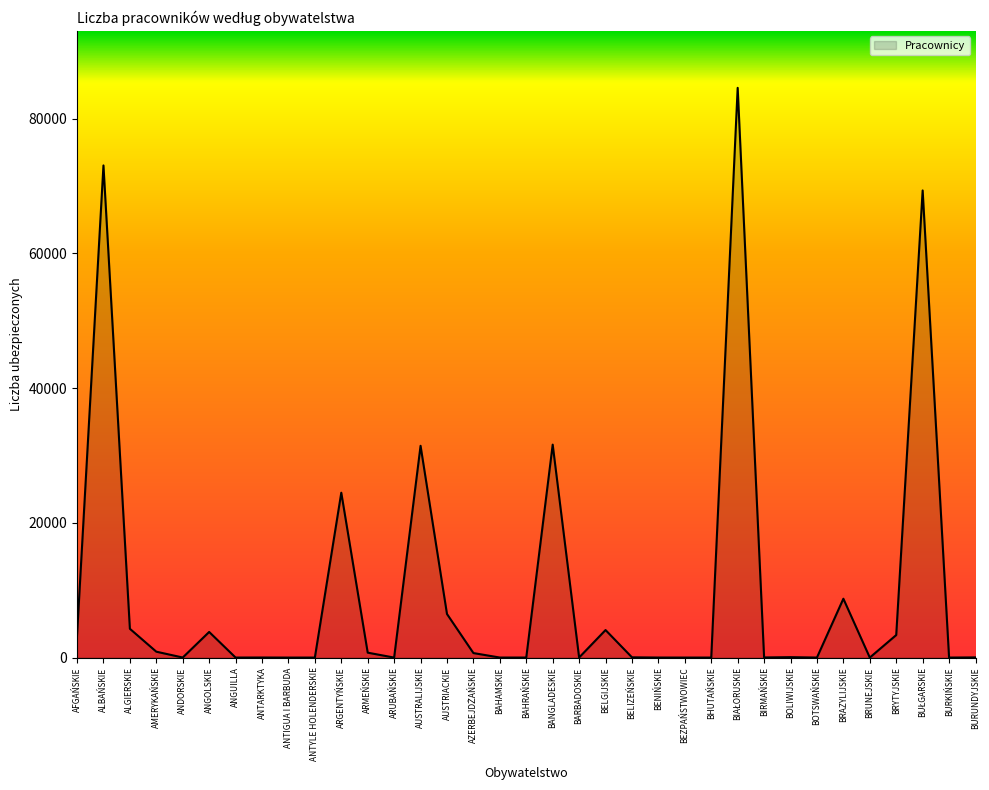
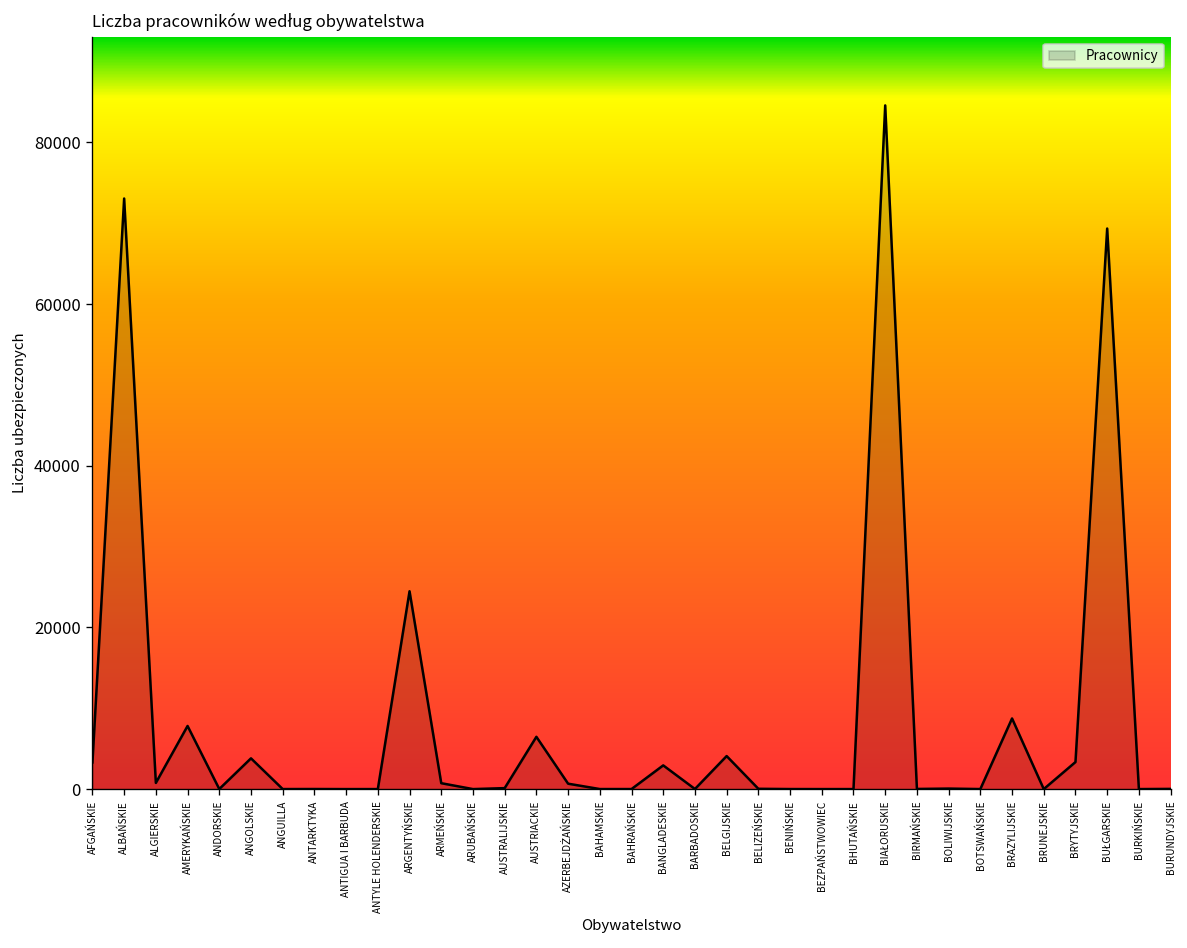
  {
    "AFGAŃSKIE": 3000,
    "ALBAŃSKIE": 73000,
-   "ALGIERSKIE": 4000,
-   "AMERYKAŃSKIE": 1000,
+   "ALGIERSKIE": 1000,
+   "AMERYKAŃSKIE": 8000,
    "ANDORSKIE": 0,
    "ANGOLSKIE": 4000,
    "ANGUILLA": 0,
    "ANTARKTYKA": 0,
    "ANTIGUA I BARBUDA": 0,
    "ANTYLE HOLENDERSKIE": 0,
    "ARGENTYŃSKIE": 24000,
    "ARMEŃSKIE": 1000,
    "ARUBAŃSKIE": 0,
-   "AUSTRALIJSKIE": 31000,
+   "AUSTRALIJSKIE": 0,
    "AUSTRIACKIE": 6000,
    "AZERBEJDŻAŃSKIE": 1000,
    "BAHAMSKIE": 0,
    "BAHRAŃSKIE": 0,
-   "BANGLADESKIE": 32000,
+   "BANGLADESKIE": 3000,
    "BARBADOSKIE": 0,
    "BELGIJSKIE": 4000,
    "BELIZEŃSKIE": 0,
    "BENIŃSKIE": 0,
    "BEZPAŃSTWOWIEC": 0,
    "BHUTAŃSKIE": 0,
    "BIAŁORUSKIE": 85000,
    "BIRMAŃSKIE": 0,
    "BOLIWIJSKIE": 0,
    "BOTSWAŃSKIE": 0,
    "BRAZYLIJSKIE": 9000,
    "BRUNEJSKIE": 0,
    "BRYTYJSKIE": 3000,
    "BUŁGARSKIE": 69000,
    "BURKIŃSKIE": 0,
    "BURUNDYJSKIE": 0
  }
